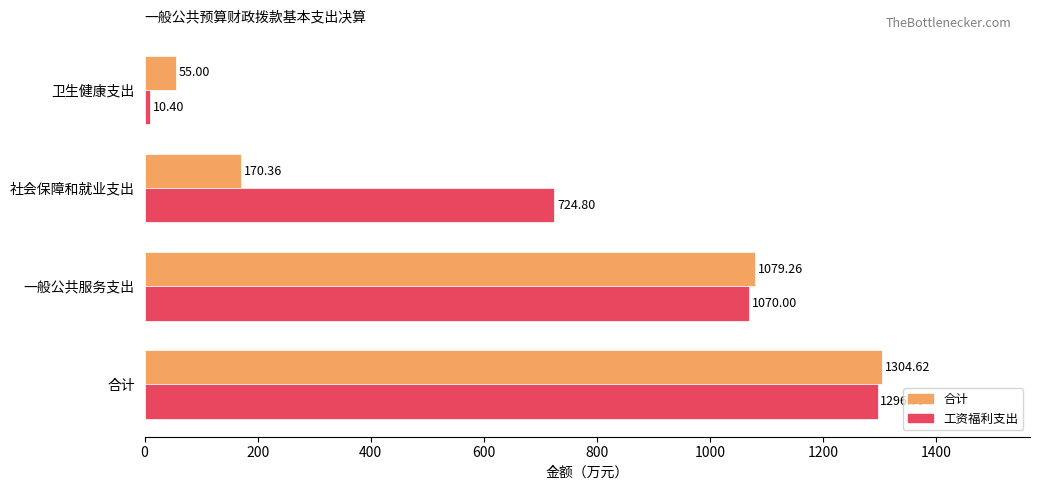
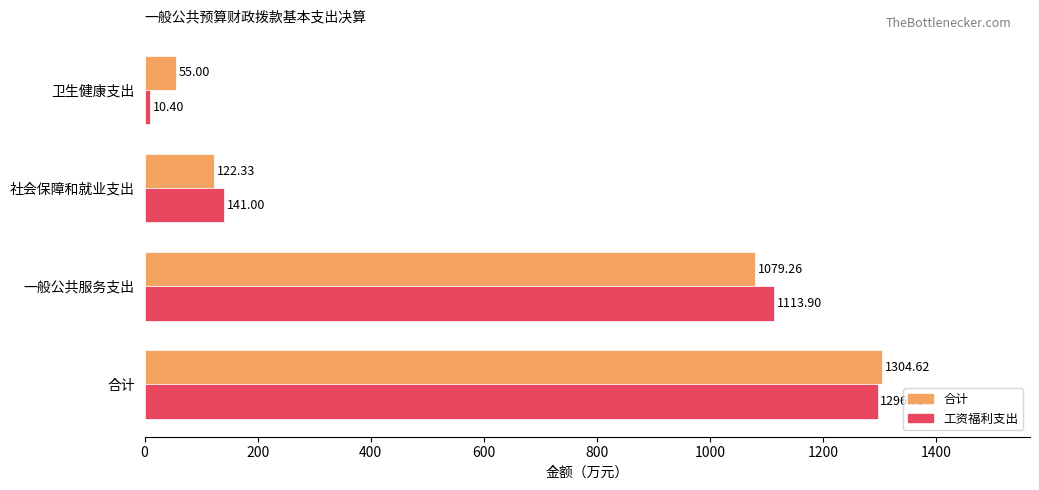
  {
    "合计": {
      "卫生健康支出": 55.00,
-     "社会保障和就业支出": 170.36,
+     "社会保障和就业支出": 122.33,
      "一般公共服务支出": 1079.26,
      "合计": 1304.62
    },
    "工资福利支出": {
      "卫生健康支出": 10.40,
-     "社会保障和就业支出": 724.80,
-     "一般公共服务支出": 1070.00
+     "社会保障和就业支出": 141.00,
+     "一般公共服务支出": 1113.90
    }
  }
